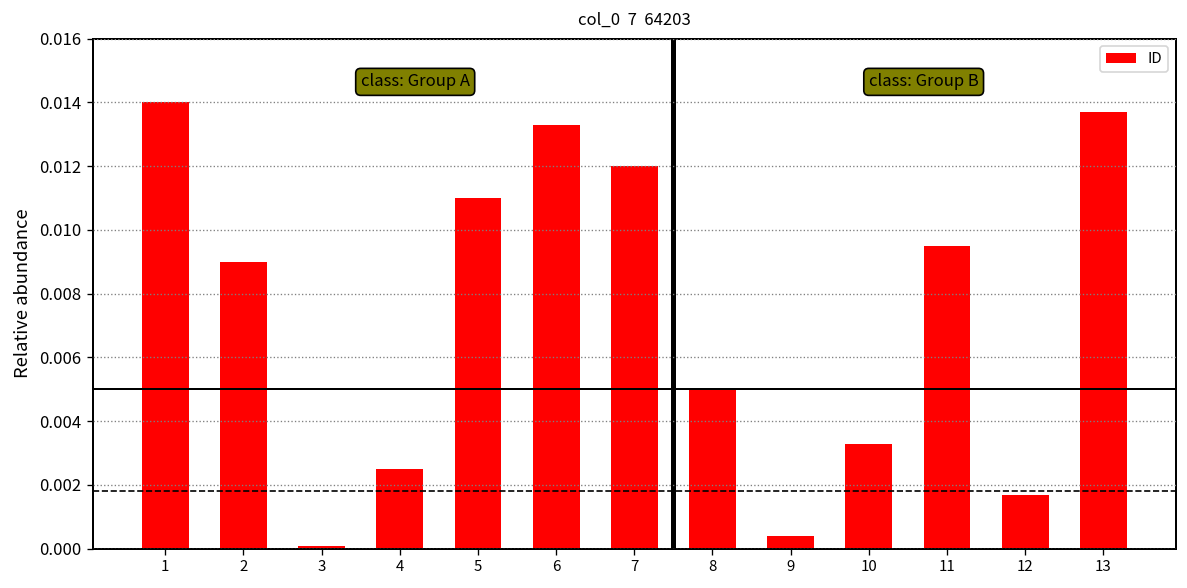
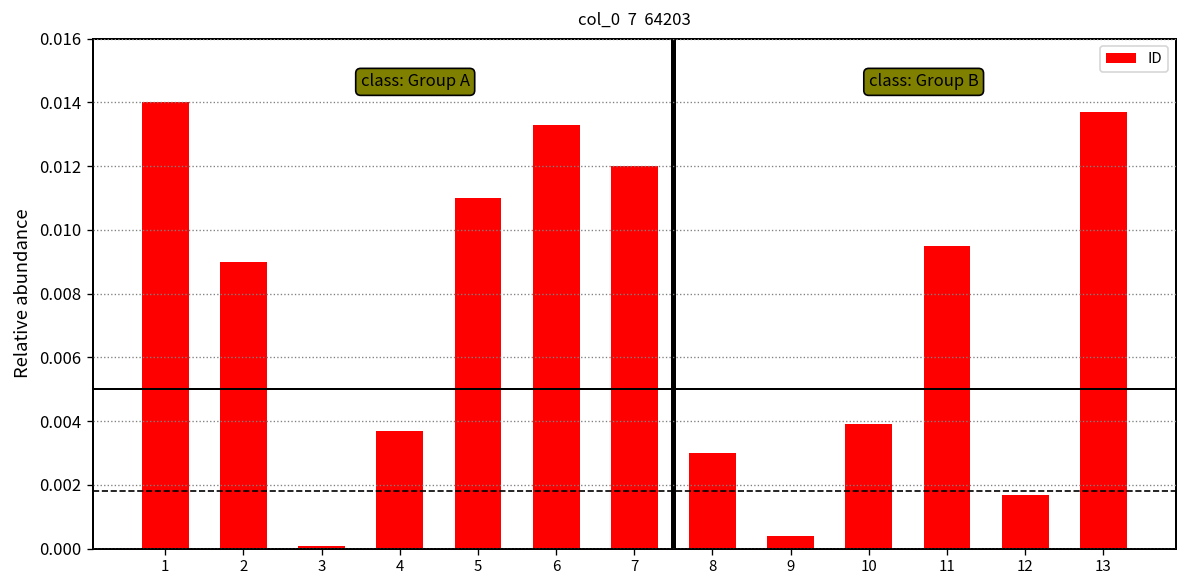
  {
    "1": 0.0140,
    "2": 0.0090,
    "3": 0.0001,
-   "4": 0.0025,
+   "4": 0.0037,
    "5": 0.0110,
    "6": 0.0133,
    "7": 0.0120,
-   "8": 0.005,
+   "8": 0.003,
    "9": 0.0004,
-   "10": 0.0033,
+   "10": 0.0039,
    "11": 0.0095,
    "12": 0.0017,
    "13": 0.0137
  }
